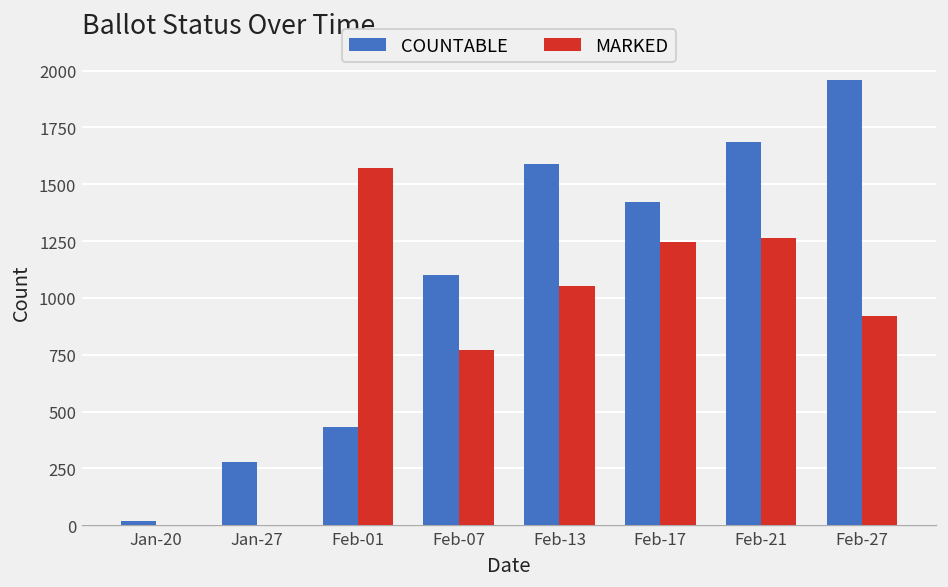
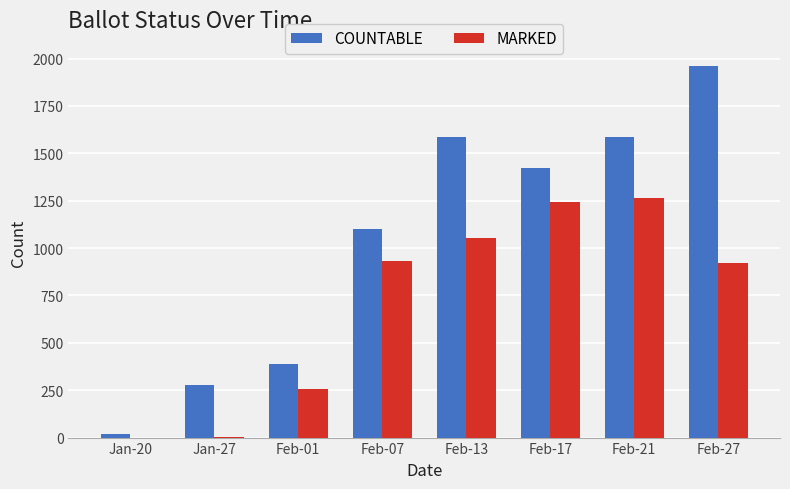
  {
    "COUNTABLE": {
      "Jan-20": 20,
      "Jan-27": 280,
-     "Feb-01": 430,
+     "Feb-01": 390,
      "Feb-07": 1100,
      "Feb-13": 1590,
      "Feb-17": 1420,
-     "Feb-21": 1690,
+     "Feb-21": 1590,
      "Feb-27": 1960
    },
    "MARKED": {
      "Jan-20": 0,
-     "Feb-01": 1570,
-     "Feb-07": 770,
+     "Feb-01": 260,
+     "Feb-07": 930,
      "Feb-13": 1050,
      "Feb-17": 1250,
      "Feb-21": 1270,
      "Feb-27": 920
    }
  }
